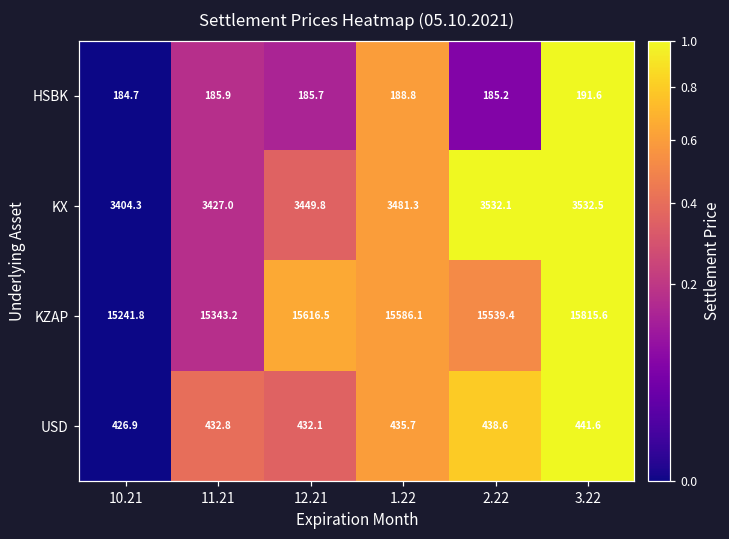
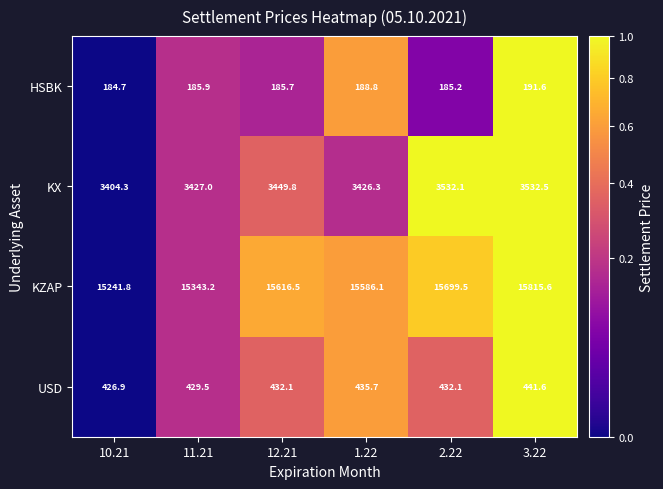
  {
    "HSBK": {
      "10.21": 184.7,
      "11.21": 185.9,
      "12.21": 185.7,
      "1.22": 188.8,
      "2.22": 185.2,
      "3.22": 191.6
    },
    "KX": {
      "10.21": 3404.3,
      "11.21": 3427.0,
      "12.21": 3449.8,
-     "1.22": 3481.3,
+     "1.22": 3426.3,
      "2.22": 3532.1,
      "3.22": 3532.5
    },
    "KZAP": {
      "10.21": 15241.8,
      "11.21": 15343.2,
      "12.21": 15616.5,
      "1.22": 15586.1,
-     "2.22": 15539.4,
+     "2.22": 15699.5,
      "3.22": 15815.6
    },
    "USD": {
      "10.21": 426.9,
-     "11.21": 432.8,
+     "11.21": 429.5,
      "12.21": 432.1,
      "1.22": 435.7,
-     "2.22": 438.6,
+     "2.22": 432.1,
      "3.22": 441.6
    }
  }
